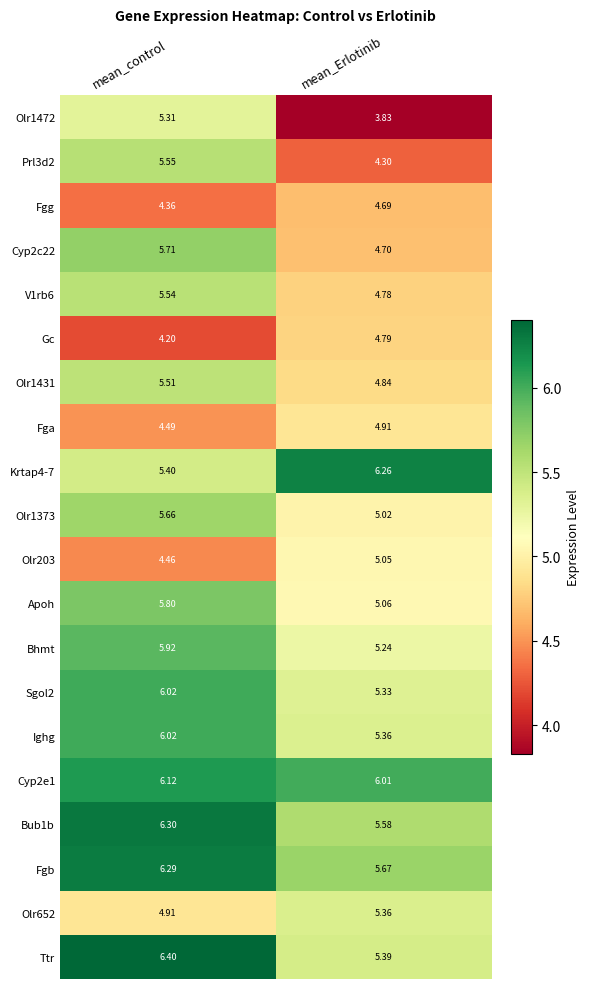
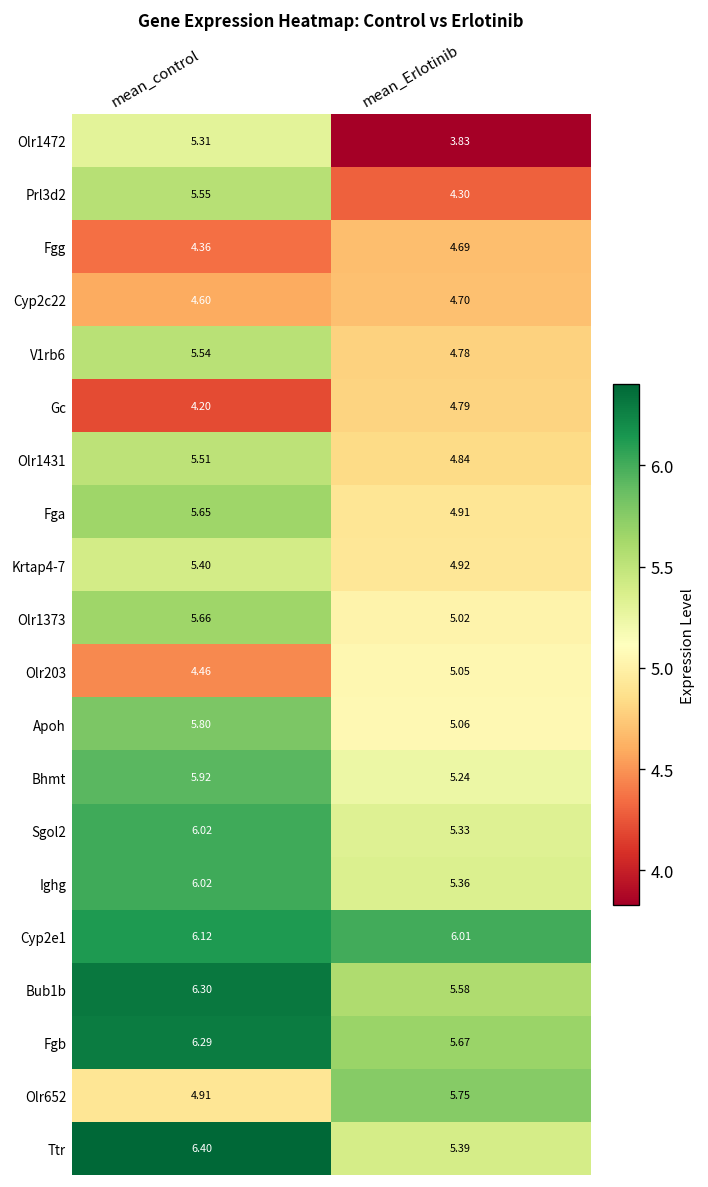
  {
    "Olr1472": {
      "mean_control": 5.31,
      "mean_Erlotinib": 3.83
    },
    "Prl3d2": {
      "mean_control": 5.55,
      "mean_Erlotinib": 4.30
    },
    "Fgg": {
      "mean_control": 4.36,
      "mean_Erlotinib": 4.69
    },
    "Cyp2c22": {
-     "mean_control": 5.71,
+     "mean_control": 4.60,
      "mean_Erlotinib": 4.70
    },
    "V1rb6": {
      "mean_control": 5.54,
      "mean_Erlotinib": 4.78
    },
    "Gc": {
      "mean_control": 4.20,
      "mean_Erlotinib": 4.79
    },
    "Olr1431": {
      "mean_control": 5.51,
      "mean_Erlotinib": 4.84
    },
    "Fga": {
-     "mean_control": 4.49,
+     "mean_control": 5.65,
      "mean_Erlotinib": 4.91
    },
    "Krtap4-7": {
      "mean_control": 5.40,
-     "mean_Erlotinib": 6.26
+     "mean_Erlotinib": 4.92
    },
    "Olr1373": {
      "mean_control": 5.66,
      "mean_Erlotinib": 5.02
    },
    "Olr203": {
      "mean_control": 4.46,
      "mean_Erlotinib": 5.05
    },
    "Apoh": {
      "mean_control": 5.80,
      "mean_Erlotinib": 5.06
    },
    "Bhmt": {
      "mean_control": 5.92,
      "mean_Erlotinib": 5.24
    },
    "Sgol2": {
      "mean_control": 6.02,
      "mean_Erlotinib": 5.33
    },
    "Ighg": {
      "mean_control": 6.02,
      "mean_Erlotinib": 5.36
    },
    "Cyp2e1": {
      "mean_control": 6.12,
      "mean_Erlotinib": 6.01
    },
    "Bub1b": {
      "mean_control": 6.30,
      "mean_Erlotinib": 5.58
    },
    "Fgb": {
      "mean_control": 6.29,
      "mean_Erlotinib": 5.67
    },
    "Olr652": {
      "mean_control": 4.91,
-     "mean_Erlotinib": 5.36
+     "mean_Erlotinib": 5.75
    },
    "Ttr": {
      "mean_control": 6.40,
      "mean_Erlotinib": 5.39
    }
  }
